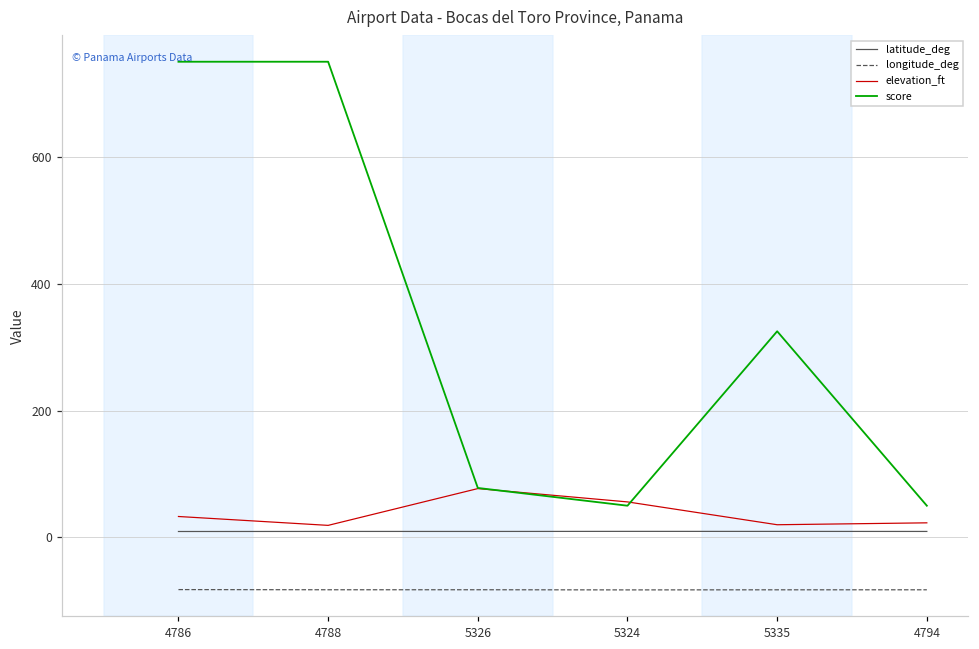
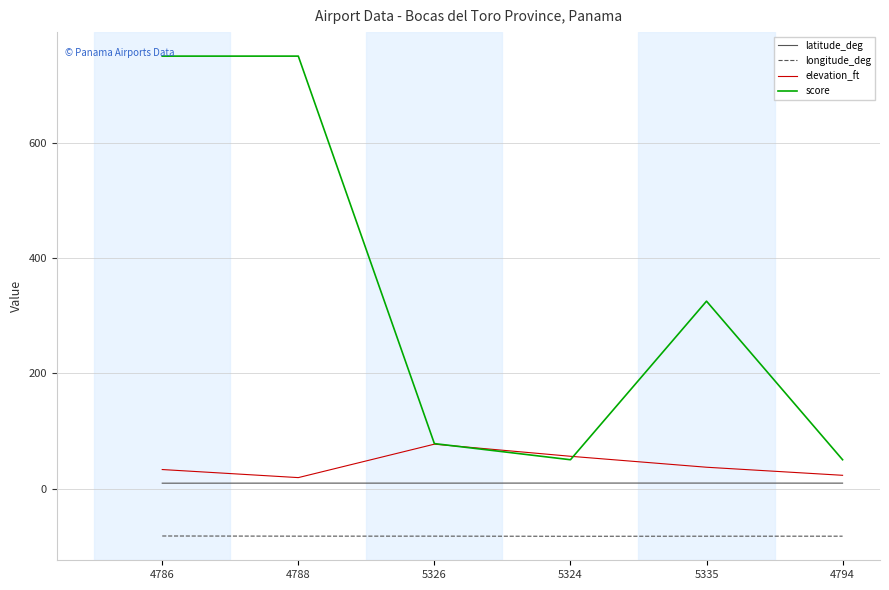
  {
    "elevation_ft": {
      "4786": 30,
      "4788": 20,
      "5324": 60,
-     "5335": 20,
+     "5335": 40,
      "4794": 20
    },
    "score": {
      "4786": 750,
      "4788": 750,
      "5324": 50,
      "5335": 330,
      "4794": 50
    }
  }
